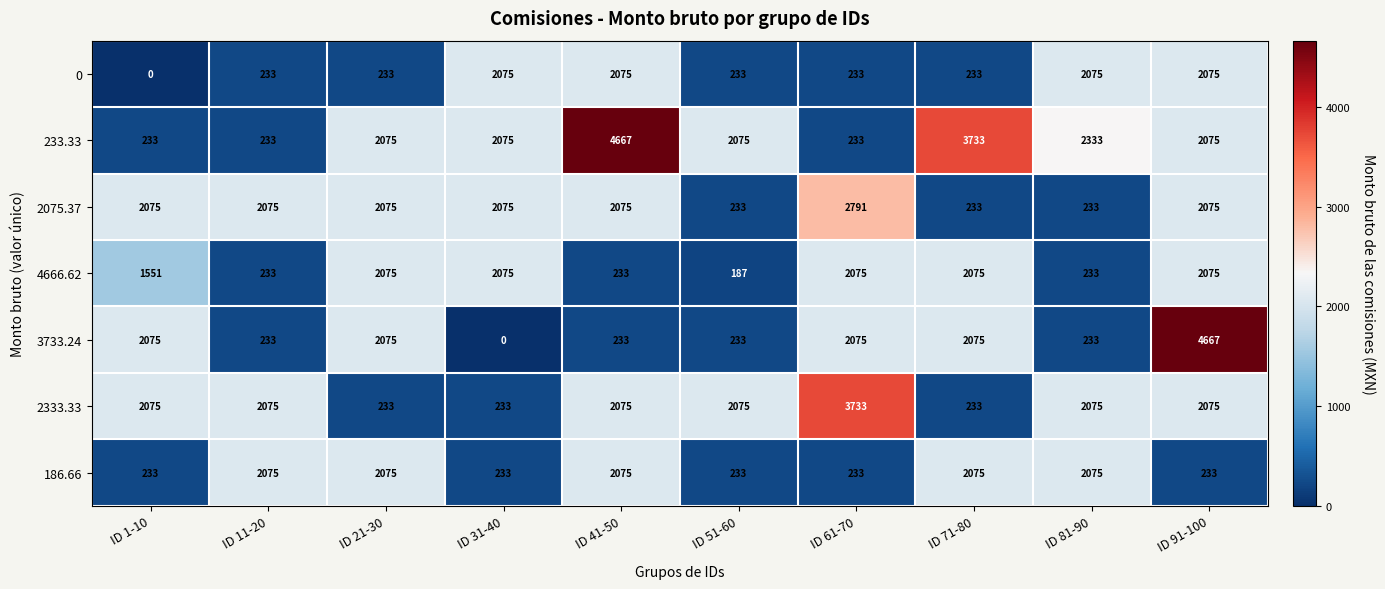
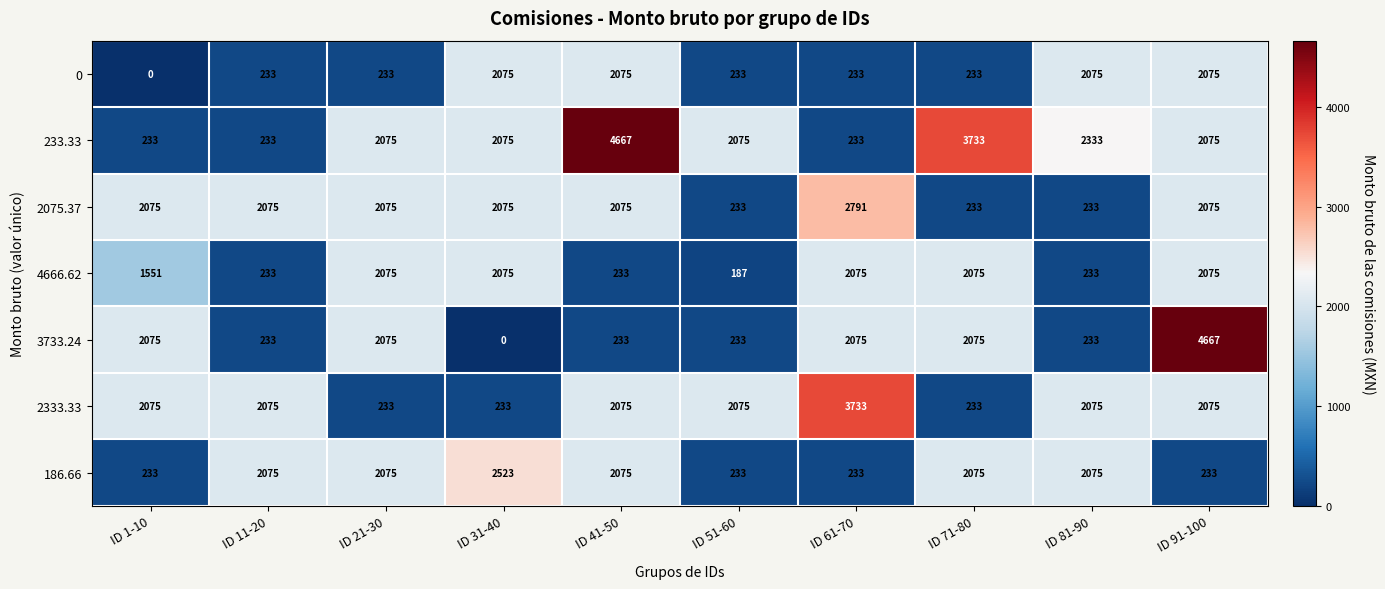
  {
    "0": {
      "ID 1-10": 0,
      "ID 11-20": 233,
      "ID 21-30": 233,
      "ID 31-40": 2075,
      "ID 41-50": 2075,
      "ID 51-60": 233,
      "ID 61-70": 233,
      "ID 71-80": 233,
      "ID 81-90": 2075,
      "ID 91-100": 2075
    },
    "233.33": {
      "ID 1-10": 233,
      "ID 11-20": 233,
      "ID 21-30": 2075,
      "ID 31-40": 2075,
      "ID 41-50": 4667,
      "ID 51-60": 2075,
      "ID 61-70": 233,
      "ID 71-80": 3733,
      "ID 81-90": 2333,
      "ID 91-100": 2075
    },
    "2075.37": {
      "ID 1-10": 2075,
      "ID 11-20": 2075,
      "ID 21-30": 2075,
      "ID 31-40": 2075,
      "ID 41-50": 2075,
      "ID 51-60": 233,
      "ID 61-70": 2791,
      "ID 71-80": 233,
      "ID 81-90": 233,
      "ID 91-100": 2075
    },
    "4666.62": {
      "ID 1-10": 1551,
      "ID 11-20": 233,
      "ID 21-30": 2075,
      "ID 31-40": 2075,
      "ID 41-50": 233,
      "ID 51-60": 187,
      "ID 61-70": 2075,
      "ID 71-80": 2075,
      "ID 81-90": 233,
      "ID 91-100": 2075
    },
    "3733.24": {
      "ID 1-10": 2075,
      "ID 11-20": 233,
      "ID 21-30": 2075,
      "ID 31-40": 0,
      "ID 41-50": 233,
      "ID 51-60": 233,
      "ID 61-70": 2075,
      "ID 71-80": 2075,
      "ID 81-90": 233,
      "ID 91-100": 4667
    },
    "2333.33": {
      "ID 1-10": 2075,
      "ID 11-20": 2075,
      "ID 21-30": 233,
      "ID 31-40": 233,
      "ID 41-50": 2075,
      "ID 51-60": 2075,
      "ID 61-70": 3733,
      "ID 71-80": 233,
      "ID 81-90": 2075,
      "ID 91-100": 2075
    },
    "186.66": {
      "ID 1-10": 233,
      "ID 11-20": 2075,
      "ID 21-30": 2075,
-     "ID 31-40": 233,
+     "ID 31-40": 2523,
      "ID 41-50": 2075,
      "ID 51-60": 233,
      "ID 61-70": 233,
      "ID 71-80": 2075,
      "ID 81-90": 2075,
      "ID 91-100": 233
    }
  }
